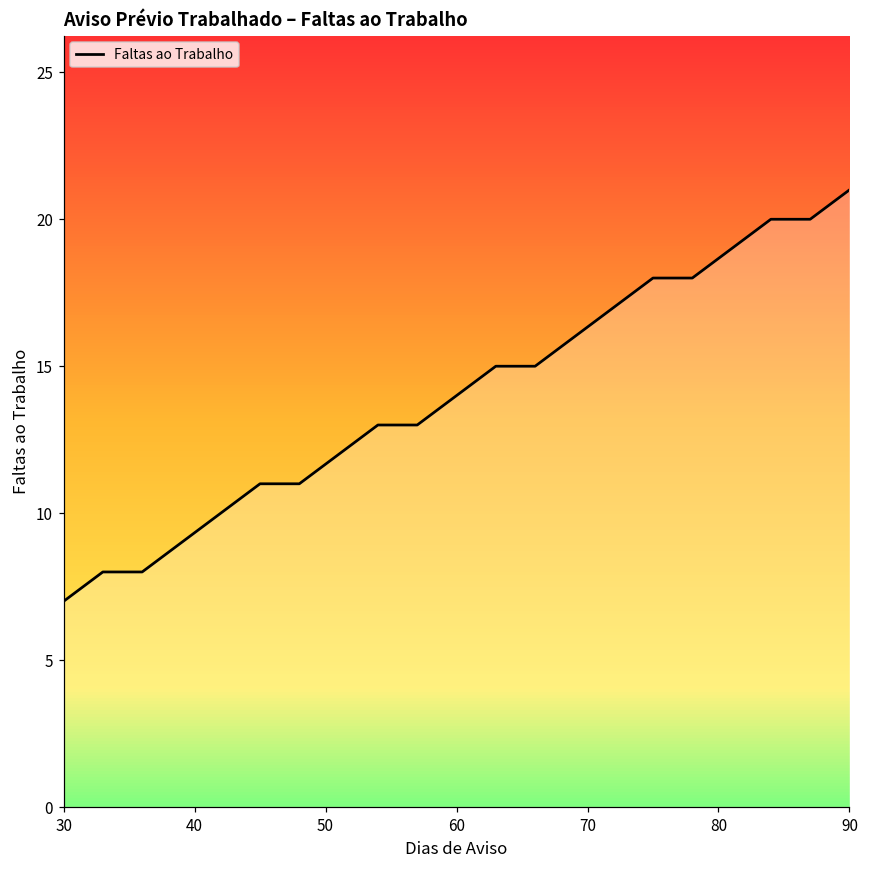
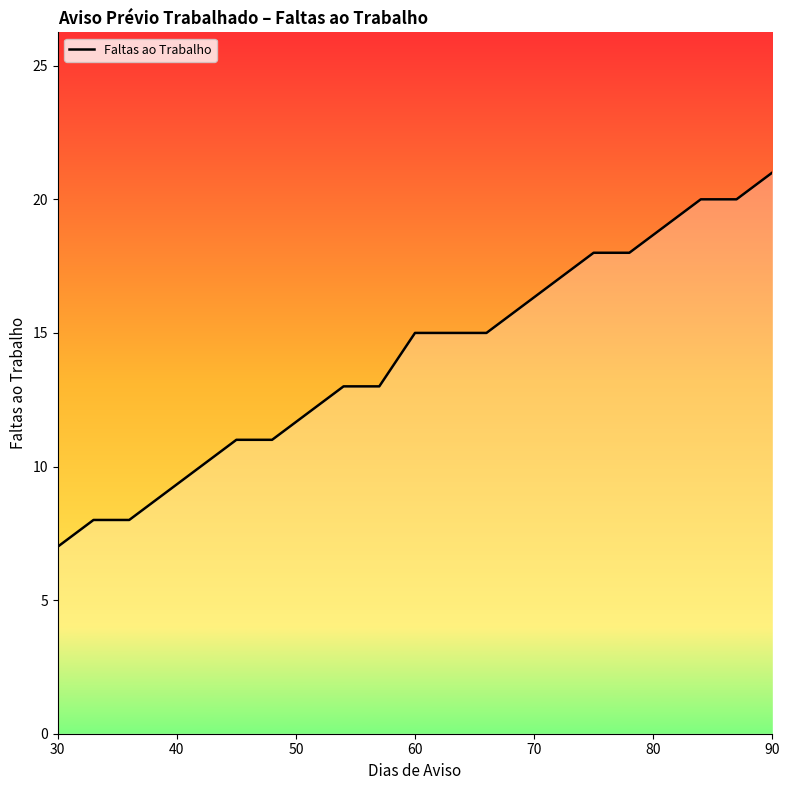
  {
    "30": 7,
-   "60": 14,
+   "60": 15,
    "90": 21
  }
